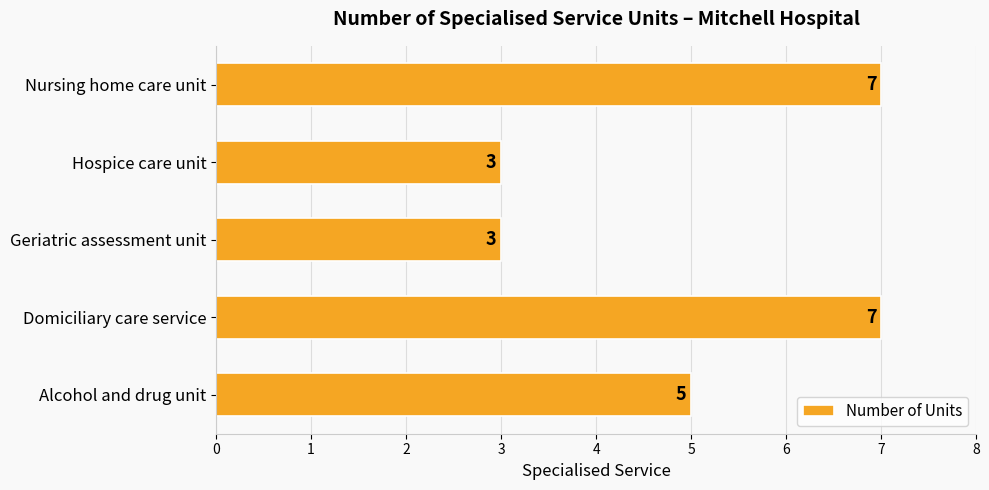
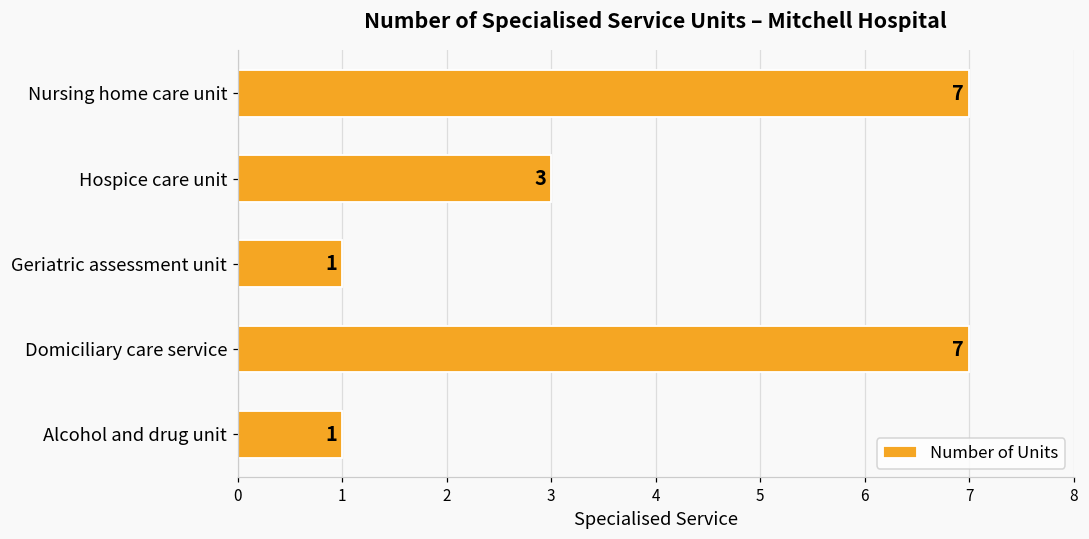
  {
    "Nursing home care unit": 7,
    "Hospice care unit": 3,
-   "Geriatric assessment unit": 3,
+   "Geriatric assessment unit": 1,
    "Domiciliary care service": 7,
-   "Alcohol and drug unit": 5
+   "Alcohol and drug unit": 1
  }
